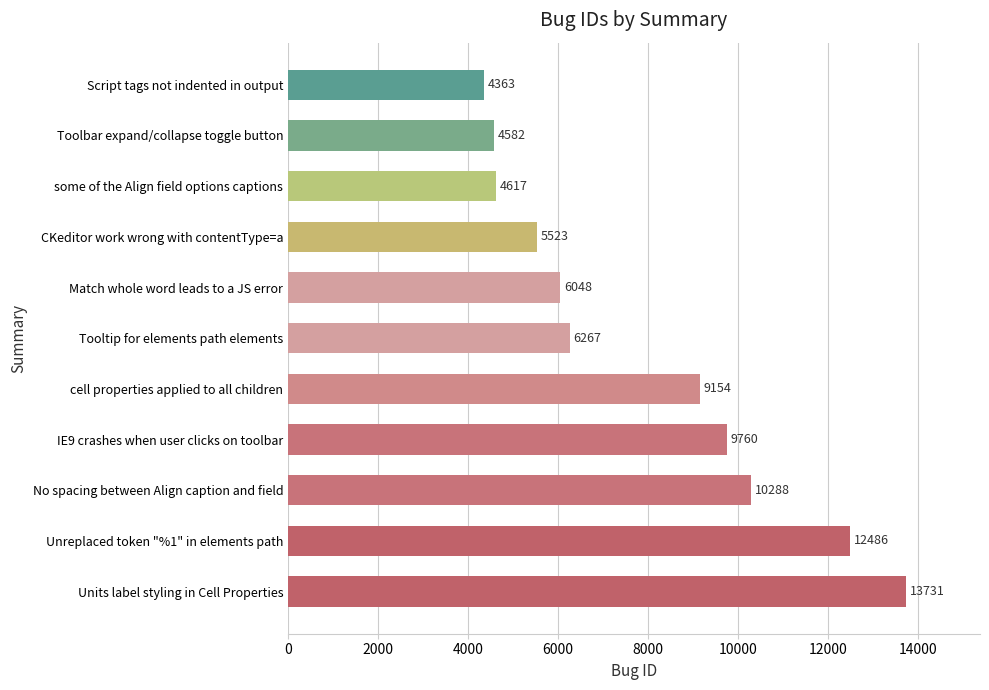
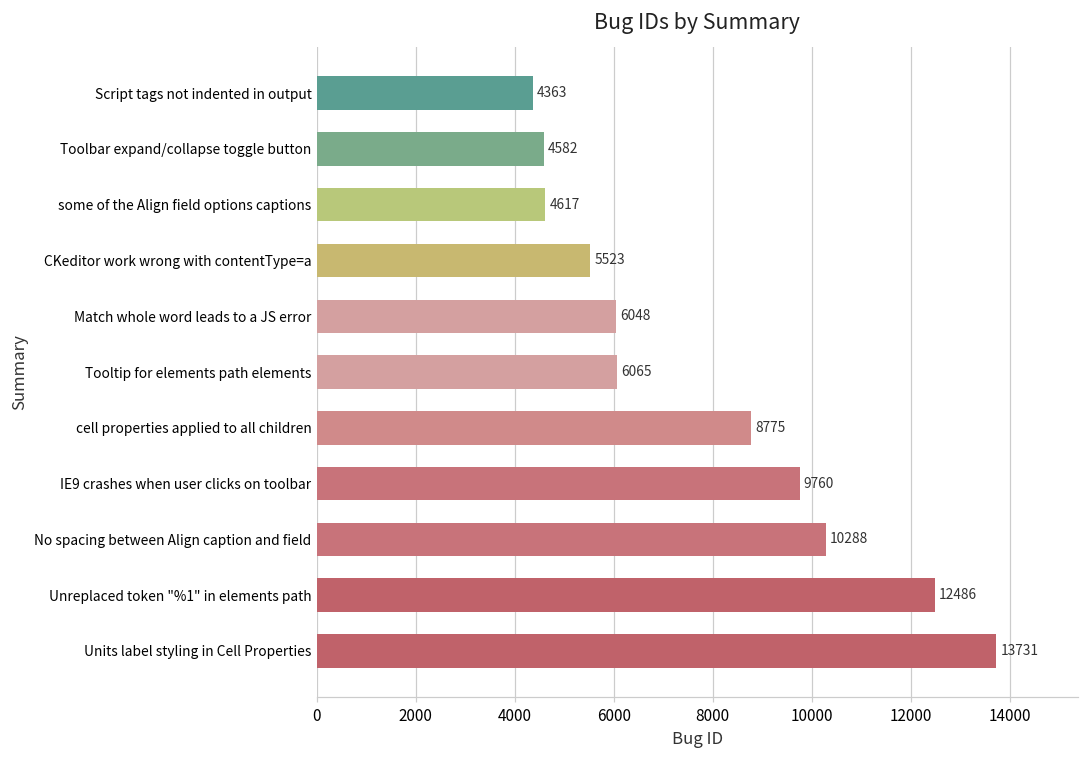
  {
    "Script tags not indented in output": 4363,
    "Toolbar expand/collapse toggle button": 4582,
    "some of the Align field options captions": 4617,
    "CKeditor work wrong with contentType=a": 5523,
    "Match whole word leads to a JS error": 6048,
-   "Tooltip for elements path elements": 6267,
-   "cell properties applied to all children": 9154,
+   "Tooltip for elements path elements": 6065,
+   "cell properties applied to all children": 8775,
    "IE9 crashes when user clicks on toolbar": 9760,
    "No spacing between Align caption and field": 10288,
    "Unreplaced token \"%1\" in elements path": 12486,
    "Units label styling in Cell Properties": 13731
  }
